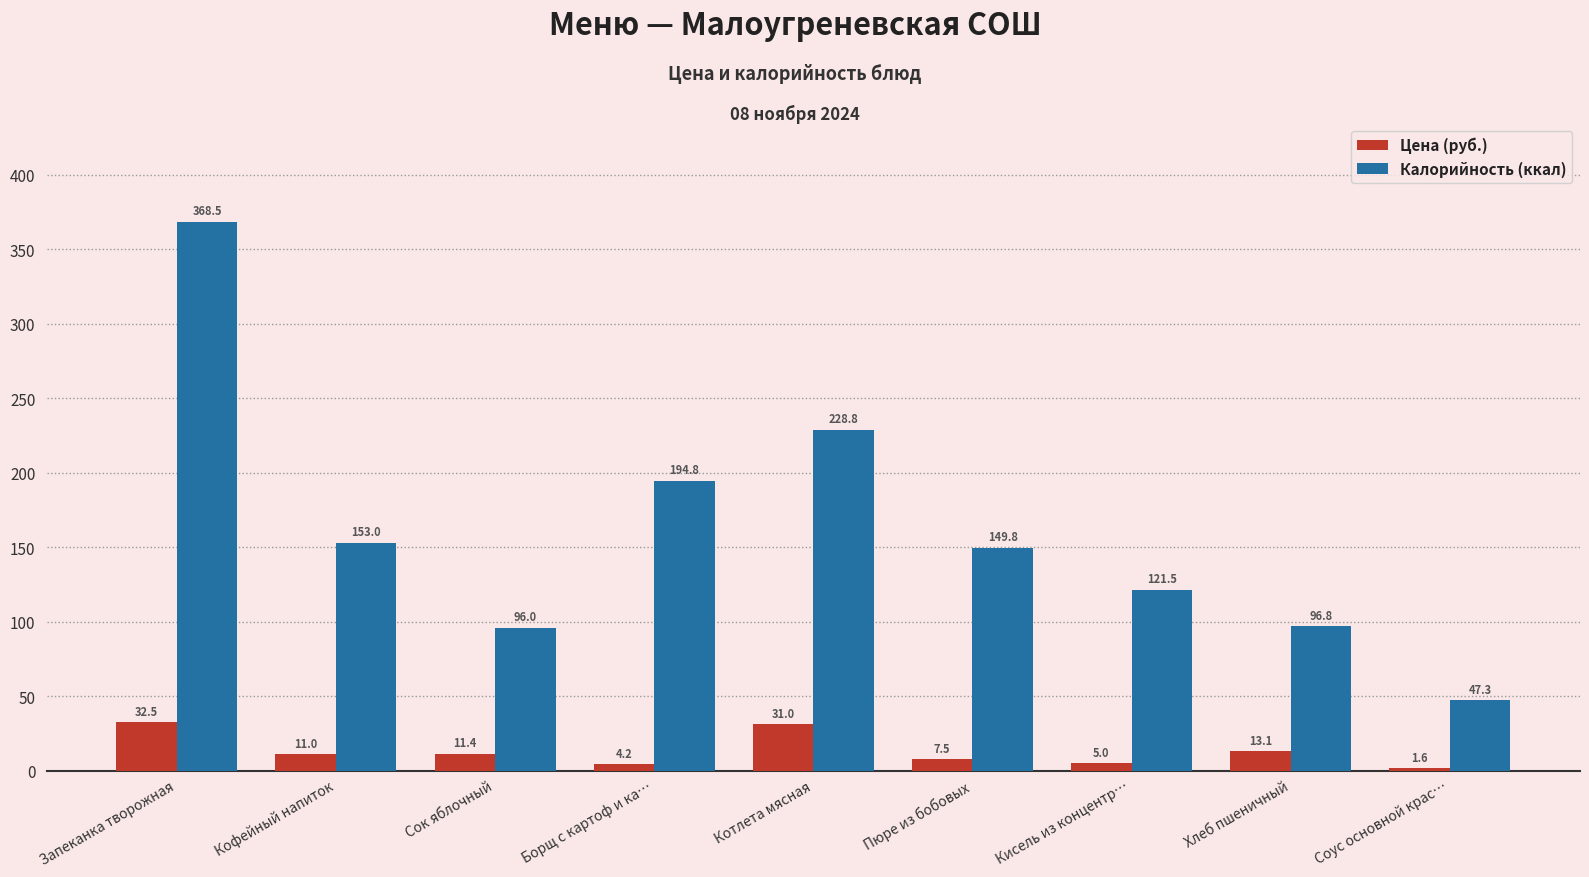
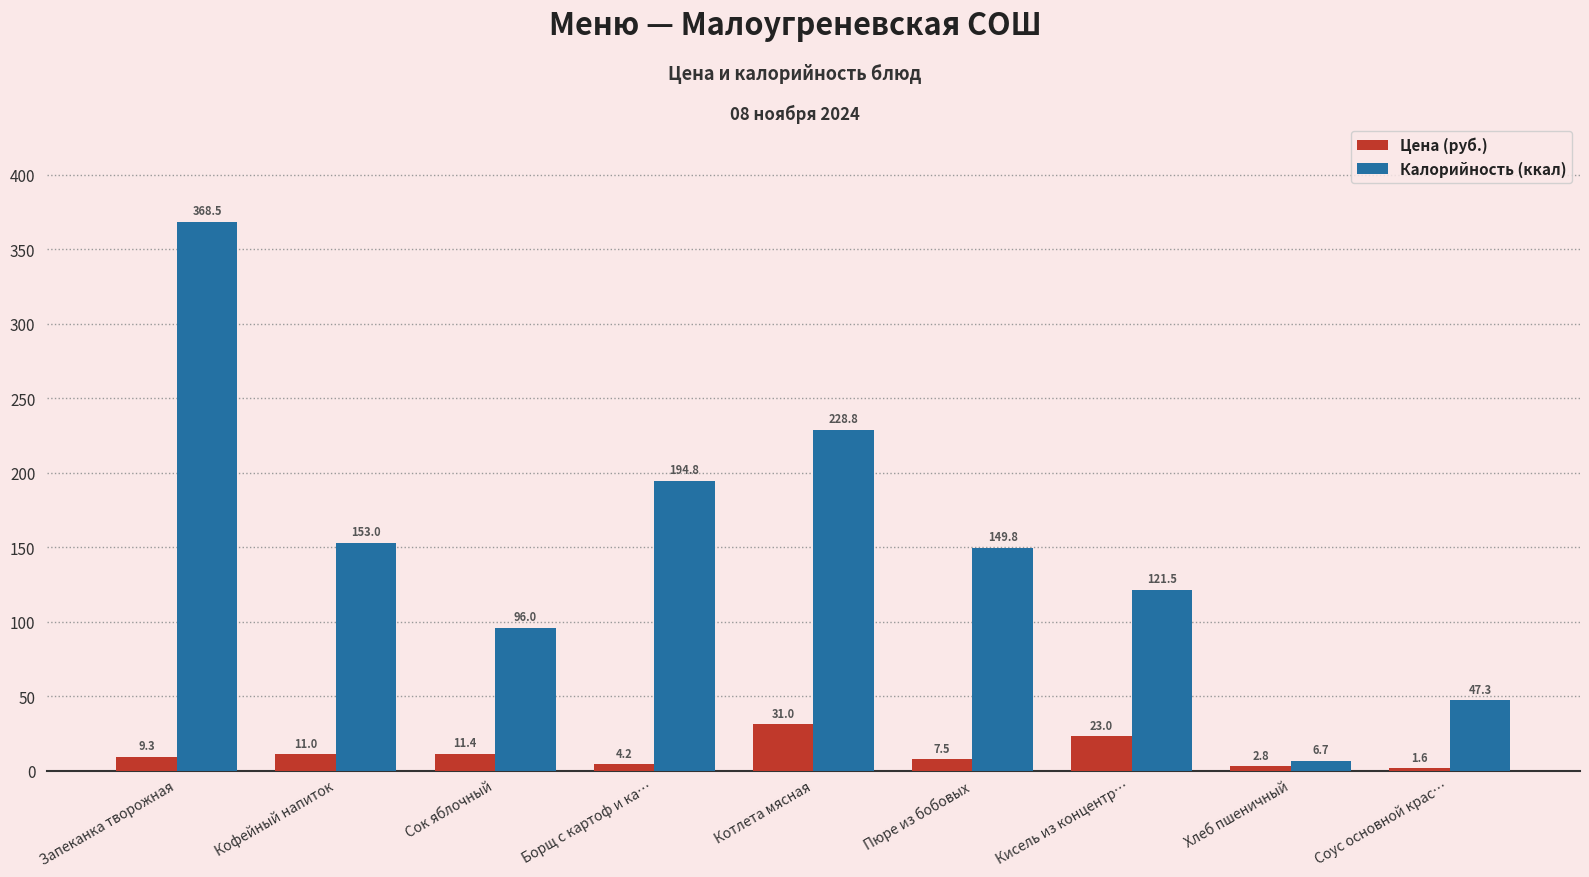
  {
    "Цена (руб.)": {
-     "Запеканка творожная": 32.5,
+     "Запеканка творожная": 9.3,
      "Кофейный напиток": 11.0,
      "Сок яблочный": 11.4,
      "Борщ с картоф и ка…": 4.2,
      "Котлета мясная": 31.0,
      "Пюре из бобовых": 7.5,
-     "Кисель из концентр…": 5.0,
-     "Хлеб пшеничный": 13.1,
+     "Кисель из концентр…": 23.0,
+     "Хлеб пшеничный": 2.8,
      "Соус основной крас…": 1.6
    },
    "Калорийность (ккал)": {
      "Запеканка творожная": 368.5,
      "Кофейный напиток": 153.0,
      "Сок яблочный": 96.0,
      "Борщ с картоф и ка…": 194.8,
      "Котлета мясная": 228.8,
      "Пюре из бобовых": 149.8,
      "Кисель из концентр…": 121.5,
-     "Хлеб пшеничный": 96.8,
+     "Хлеб пшеничный": 6.7,
      "Соус основной крас…": 47.3
    }
  }
